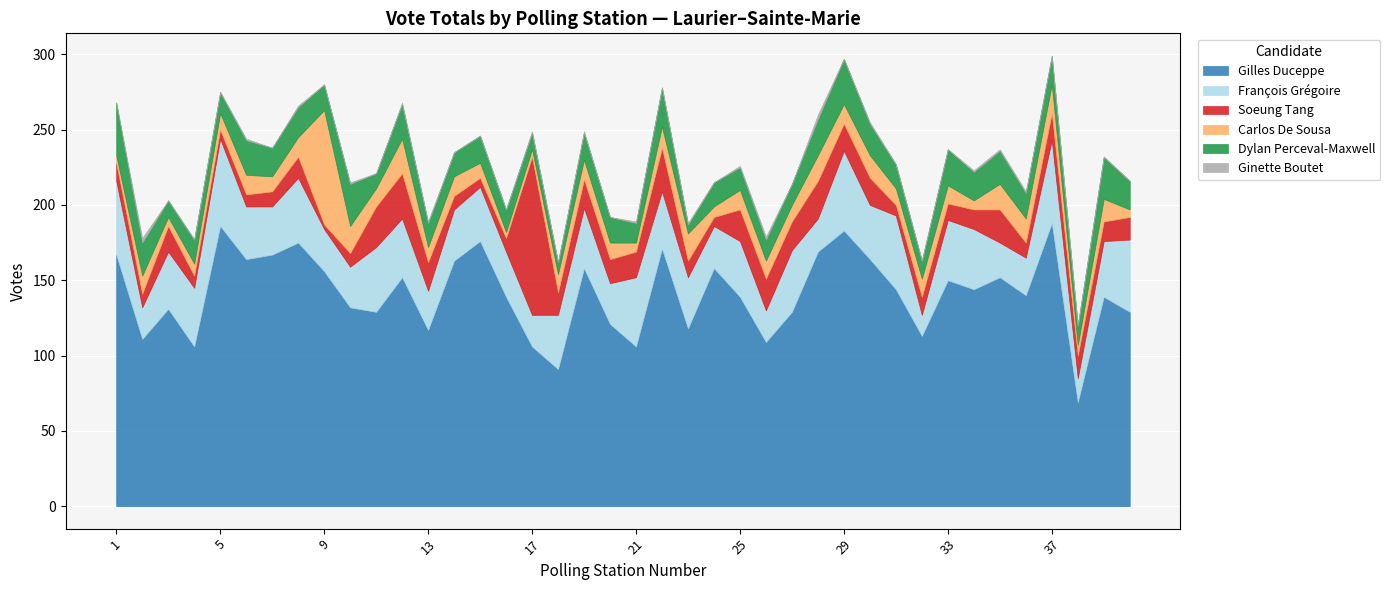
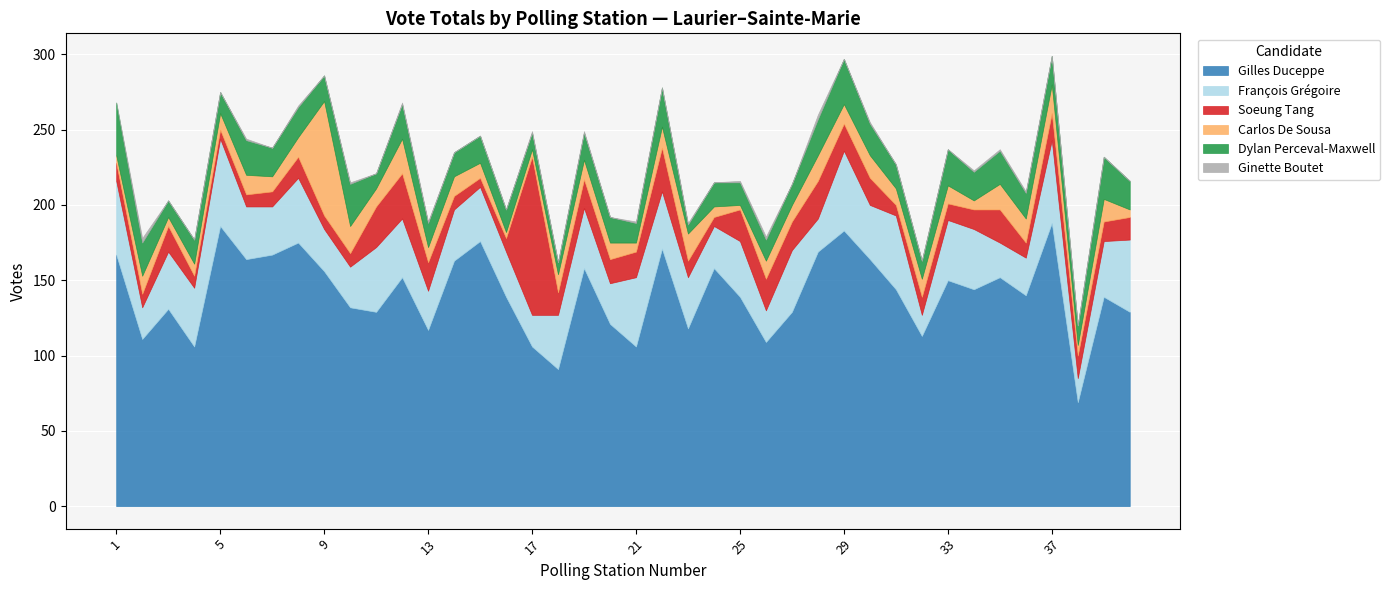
  {
    "Gilles Duceppe": {
      "1": 167,
      "5": 186,
      "9": 156,
      "13": 117,
      "17": 106,
      "21": 106,
      "25": 139,
      "29": 183,
      "33": 150,
      "37": 188
    },
    "François Grégoire": {
      "1": 49,
      "5": 58,
      "9": 28,
      "13": 26,
      "17": 21,
      "21": 46,
      "25": 37,
      "29": 53,
      "33": 40,
      "37": 55
    },
    "Soeung Tang": {
      "1": 12,
      "5": 6,
-     "9": 3,
+     "9": 9,
      "13": 19,
      "17": 105,
      "21": 17,
      "25": 21,
      "29": 18,
      "33": 11,
      "37": 18
    },
    "Carlos De Sousa": {
      "1": 5,
      "5": 11,
      "9": 76,
      "13": 10,
      "17": 5,
      "21": 6,
-     "25": 13,
+     "25": 3,
      "29": 13,
      "33": 12,
      "37": 19
    }
  }
